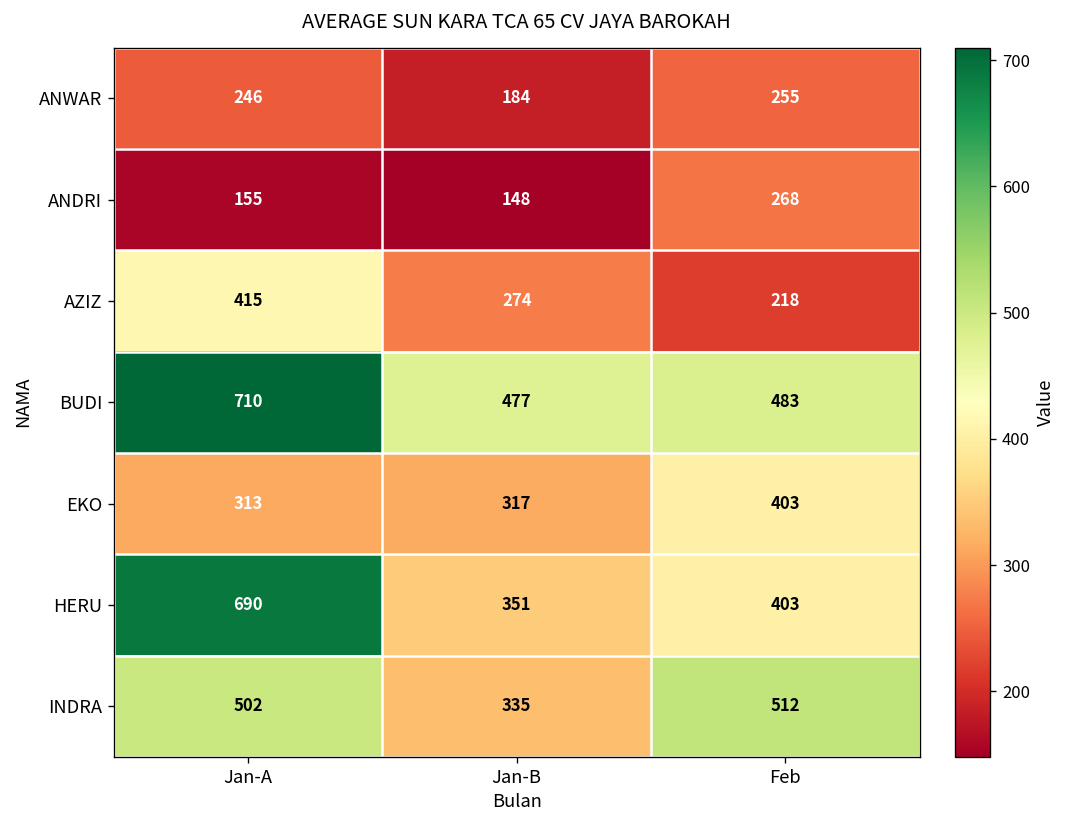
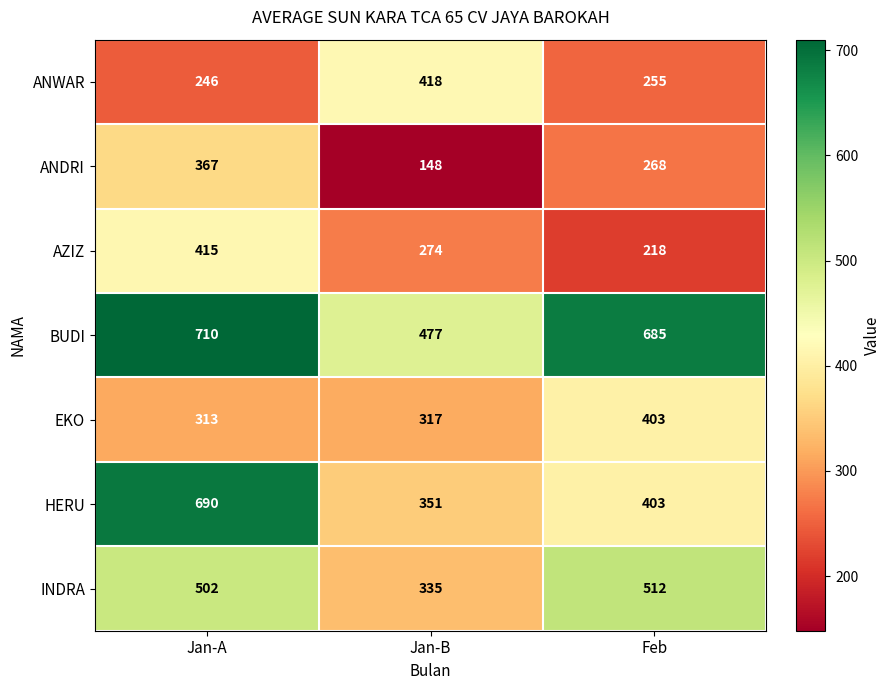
  {
    "ANWAR": {
      "Jan-A": 246,
-     "Jan-B": 184,
+     "Jan-B": 418,
      "Feb": 255
    },
    "ANDRI": {
-     "Jan-A": 155,
+     "Jan-A": 367,
      "Jan-B": 148,
      "Feb": 268
    },
    "AZIZ": {
      "Jan-A": 415,
      "Jan-B": 274,
      "Feb": 218
    },
    "BUDI": {
      "Jan-A": 710,
      "Jan-B": 477,
-     "Feb": 483
+     "Feb": 685
    },
    "EKO": {
      "Jan-A": 313,
      "Jan-B": 317,
      "Feb": 403
    },
    "HERU": {
      "Jan-A": 690,
      "Jan-B": 351,
      "Feb": 403
    },
    "INDRA": {
      "Jan-A": 502,
      "Jan-B": 335,
      "Feb": 512
    }
  }
